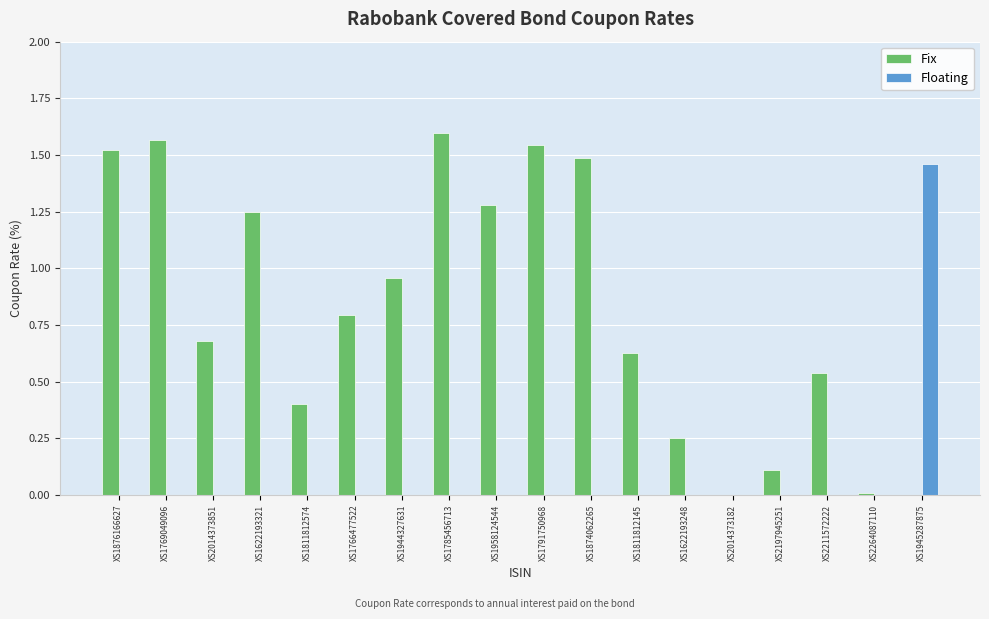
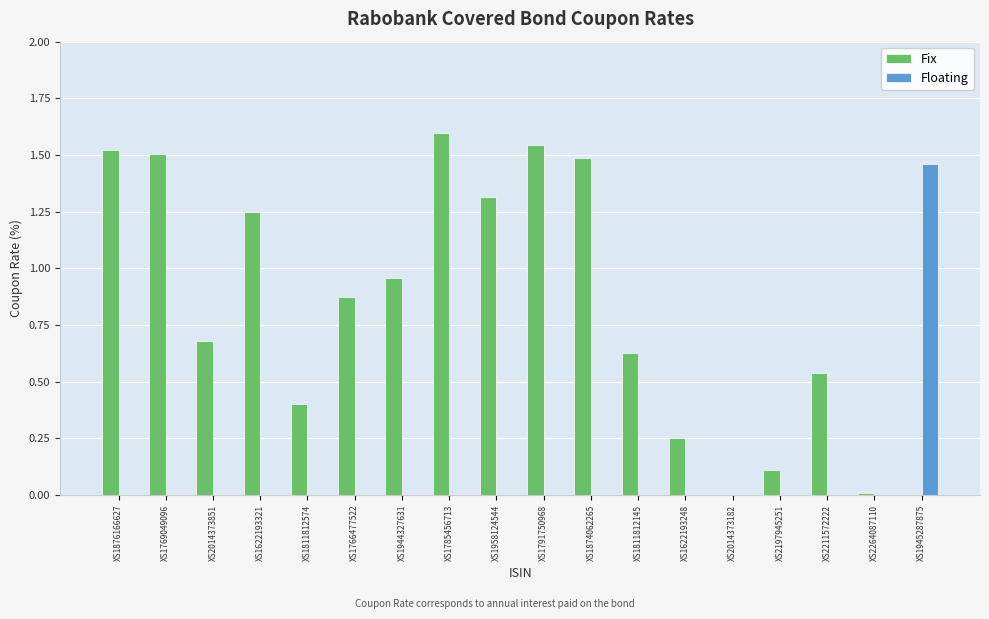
  {
    "Fix": {
      "XS1876166627": 1.52,
-     "XS1769049096": 1.57,
+     "XS1769049096": 1.51,
      "XS2014373851": 0.68,
      "XS1622193321": 1.25,
      "XS1811812574": 0.40,
-     "XS1766477522": 0.80,
+     "XS1766477522": 0.88,
      "XS1944327631": 0.96,
      "XS1785456713": 1.60,
-     "XS1958124544": 1.28,
+     "XS1958124544": 1.32,
      "XS1791750968": 1.55,
      "XS1874062265": 1.49,
      "XS1811812145": 0.63,
      "XS1622193248": 0.25,
      "XS2014373182": 0.00,
      "XS2197945251": 0.11,
      "XS2211572222": 0.54,
      "XS1945287875": 0.00
    },
    "Floating": {
      "XS1876166627": 0.00,
      "XS1769049096": 0.00,
      "XS2014373851": 0.00,
      "XS1622193321": 0.00,
      "XS1811812574": 0.00,
      "XS1766477522": 0.00,
      "XS1944327631": 0.00,
      "XS1785456713": 0.00,
      "XS1958124544": 0.00,
      "XS1791750968": 0.00,
      "XS1874062265": 0.00,
      "XS1811812145": 0.00,
      "XS1622193248": 0.00,
      "XS2014373182": 0.00,
      "XS2197945251": 0.00,
      "XS2211572222": 0.00,
      "XS2264087110": 0.00,
      "XS1945287875": 1.46
    }
  }
